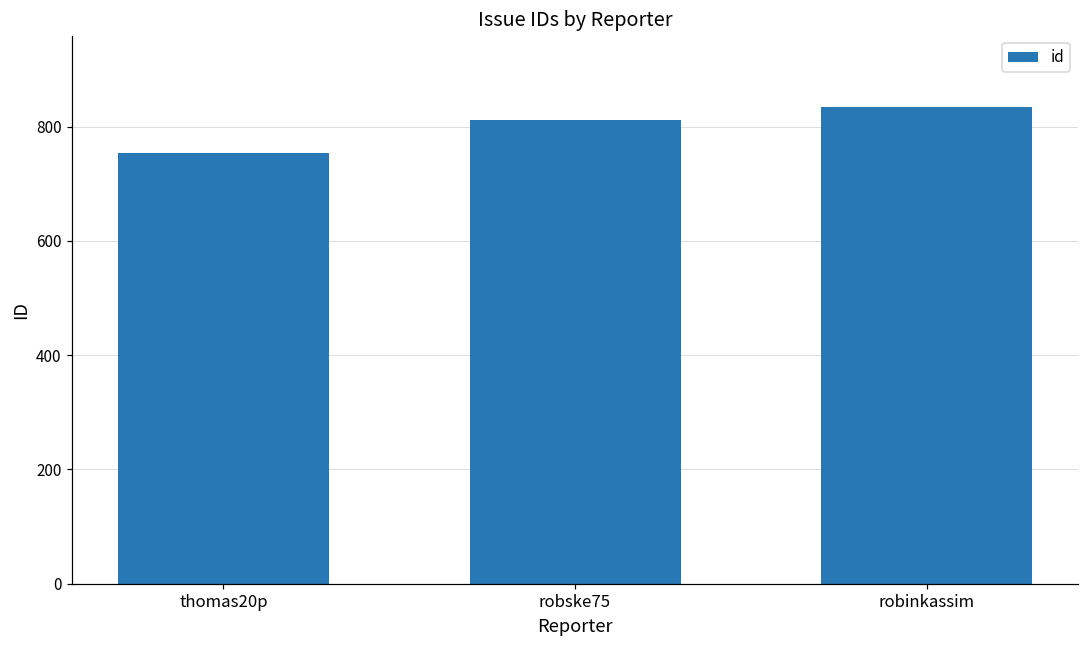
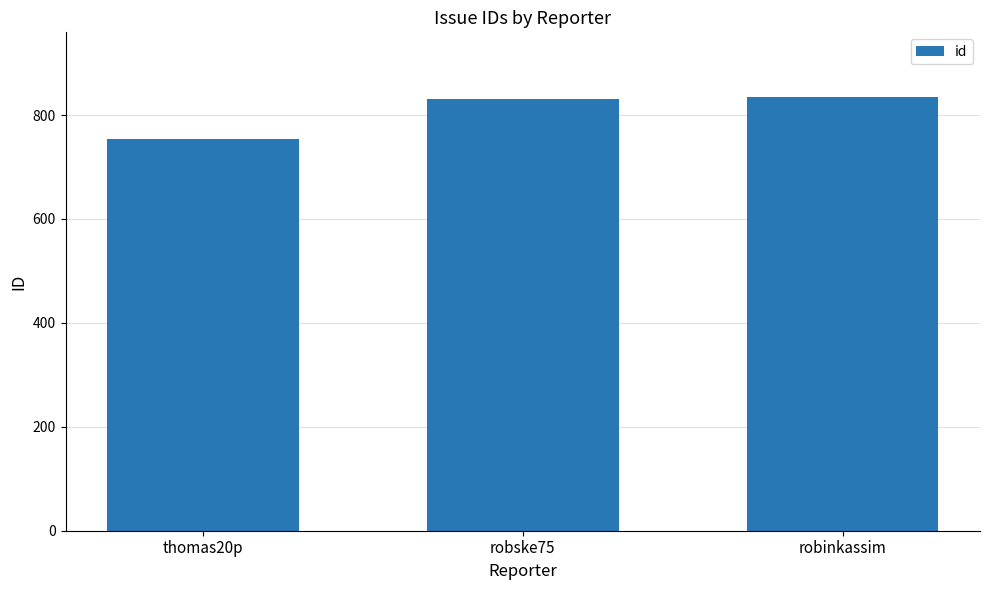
  {
    "thomas20p": 750,
-   "robske75": 810,
+   "robske75": 830,
    "robinkassim": 830
  }
